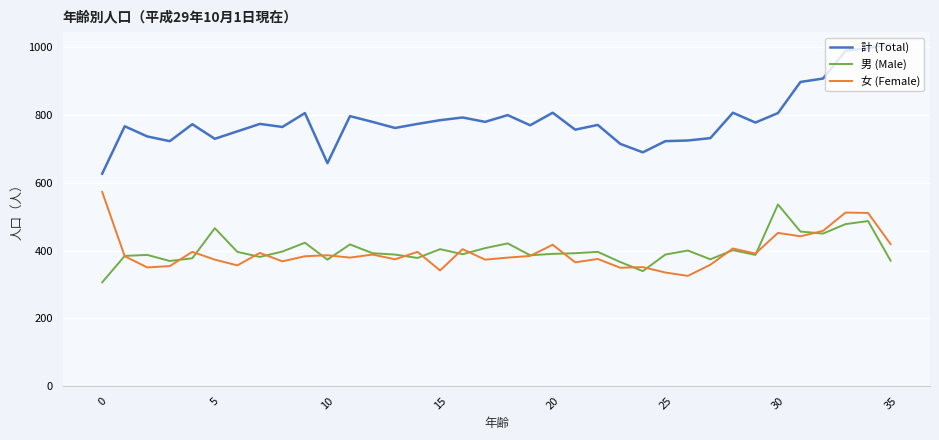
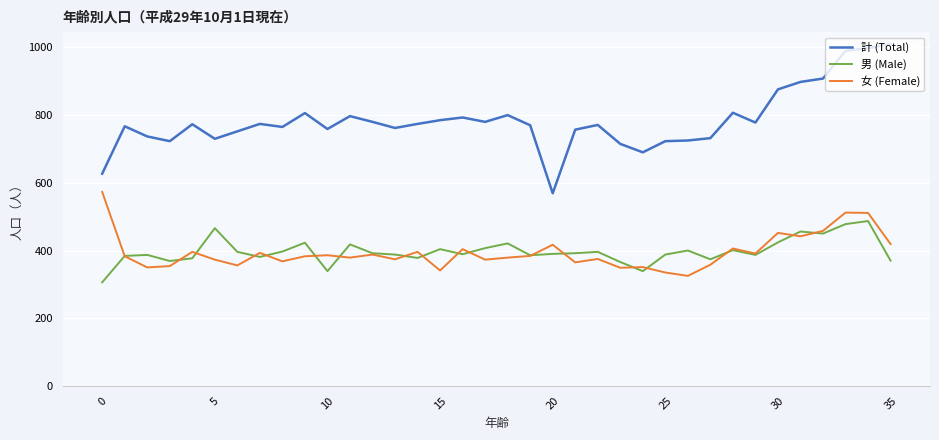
  {
    "計 (Total)": {
      "0": 630,
      "5": 730,
-     "10": 660,
+     "10": 760,
      "15": 790,
-     "20": 810,
+     "20": 570,
      "25": 720,
-     "30": 810
+     "30": 880
    },
    "男 (Male)": {
      "0": 310,
      "5": 470,
-     "10": 370,
+     "10": 340,
      "15": 400,
      "20": 390,
      "25": 390,
-     "30": 540,
+     "30": 420,
      "35": 370
    },
    "女 (Female)": {
      "0": 570,
      "5": 370,
      "10": 390,
      "15": 340,
      "20": 420,
      "25": 340,
      "30": 450,
      "35": 420
    }
  }
